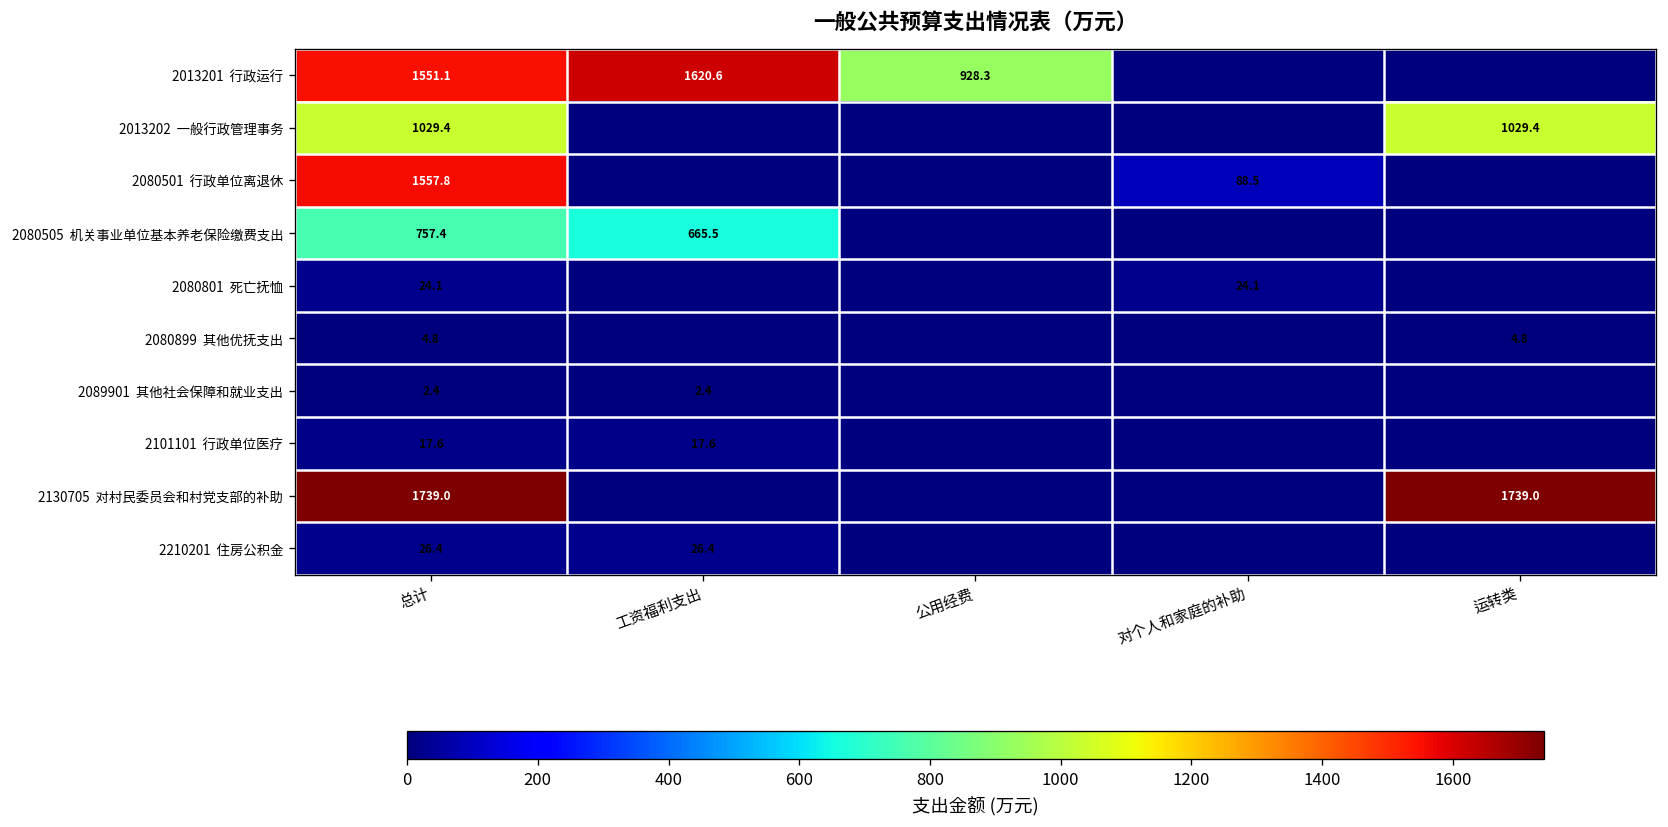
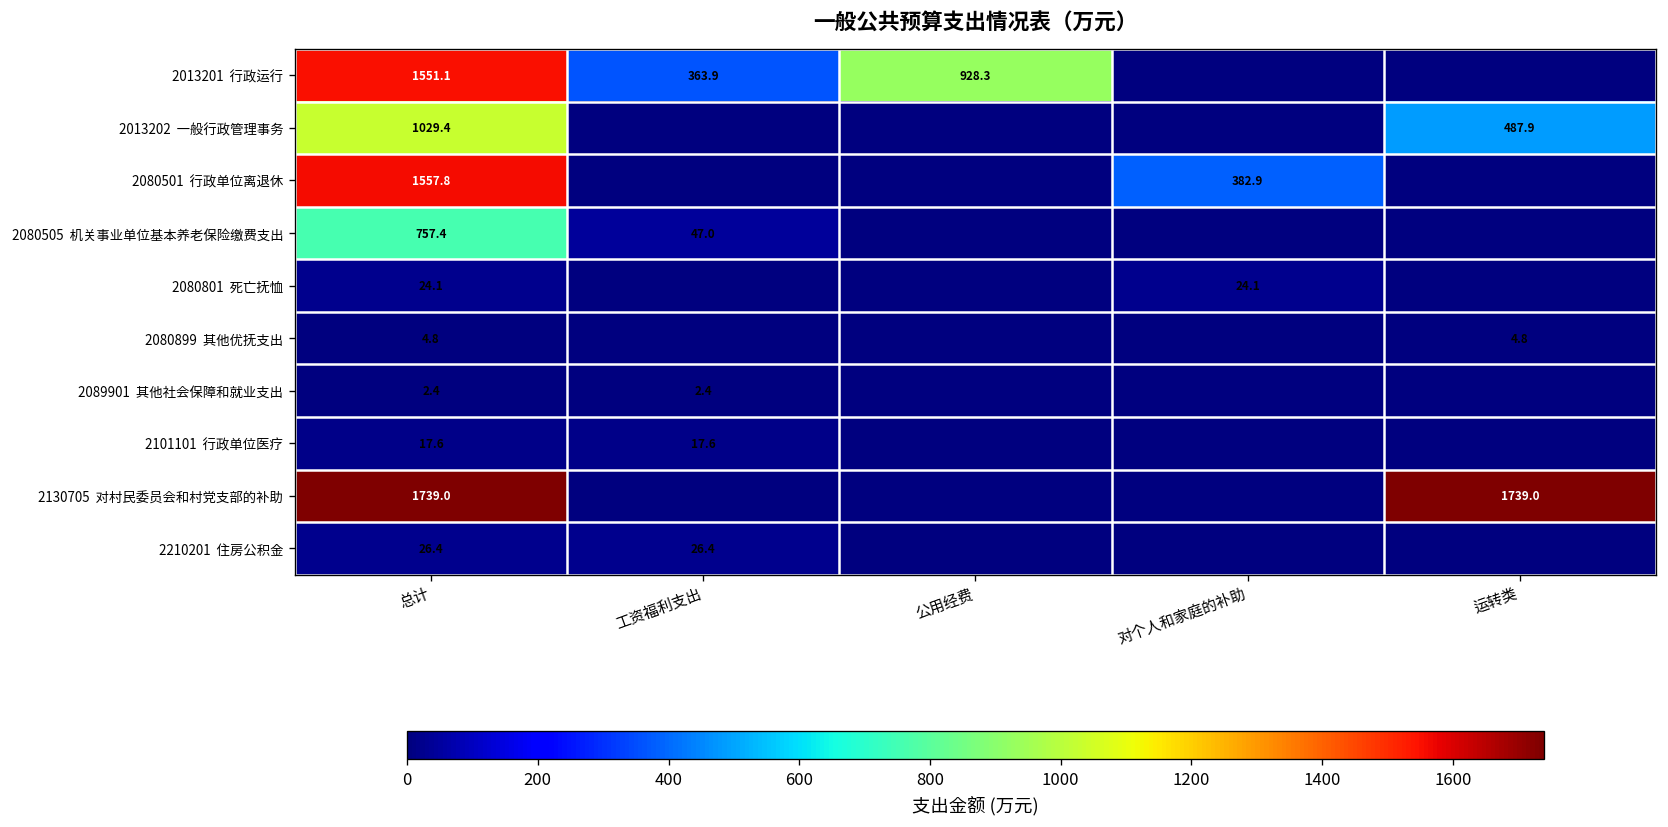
  {
    "2013201 行政运行": {
      "总计": 1551.1,
-     "工资福利支出": 1620.6,
+     "工资福利支出": 363.9,
      "公用经费": 928.3
    },
    "2013202 一般行政管理事务": {
      "总计": 1029.4,
-     "运转类": 1029.4
+     "运转类": 487.9
    },
    "2080501 行政单位离退休": {
      "总计": 1557.8,
-     "对个人和家庭的补助": 88.5
+     "对个人和家庭的补助": 382.9
    },
    "2080505 机关事业单位基本养老保险缴费支出": {
      "总计": 757.4,
-     "工资福利支出": 665.5
+     "工资福利支出": 47.0
    },
    "2080801 死亡抚恤": {
      "总计": 24.1,
      "对个人和家庭的补助": 24.1
    },
    "2080899 其他优抚支出": {
      "总计": 4.8,
      "运转类": 4.8
    },
    "2089901 其他社会保障和就业支出": {
      "总计": 2.4,
      "工资福利支出": 2.4
    },
    "2101101 行政单位医疗": {
      "总计": 17.6,
      "工资福利支出": 17.6
    },
    "2130705 对村民委员会和村党支部的补助": {
      "总计": 1739.0,
      "运转类": 1739.0
    },
    "2210201 住房公积金": {
      "总计": 26.4,
      "工资福利支出": 26.4
    }
  }
